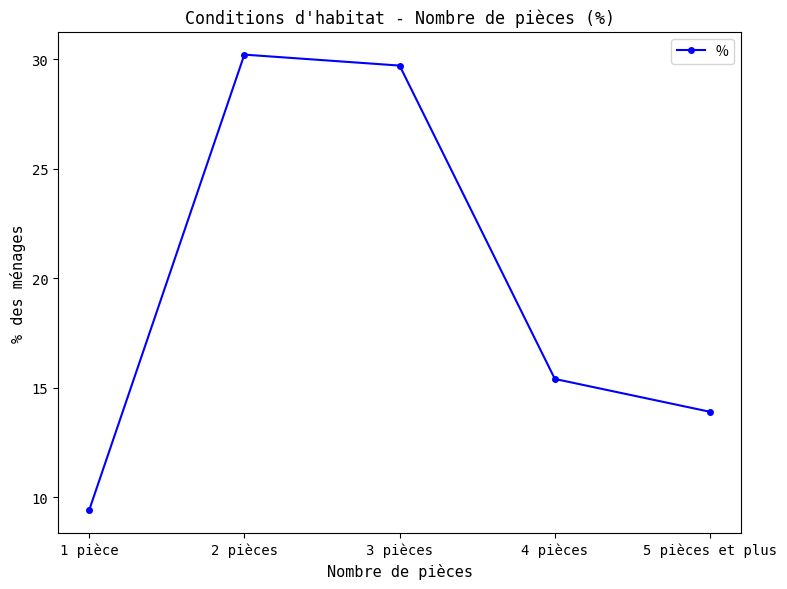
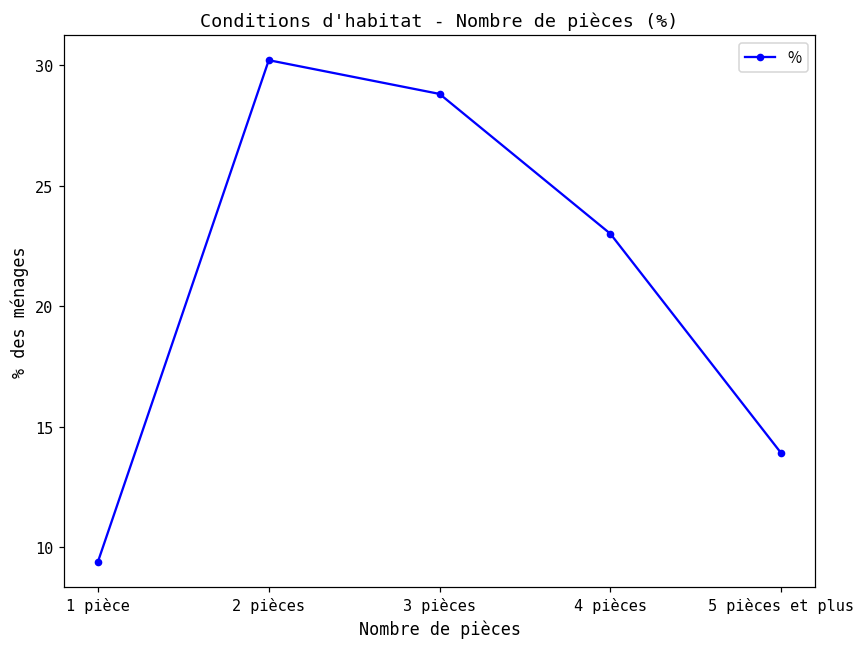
  {
    "1 pièce": 9.4,
    "2 pièces": 30.2,
-   "3 pièces": 29.7,
-   "4 pièces": 15.4,
+   "3 pièces": 28.8,
+   "4 pièces": 23.0,
    "5 pièces et plus": 13.9
  }
